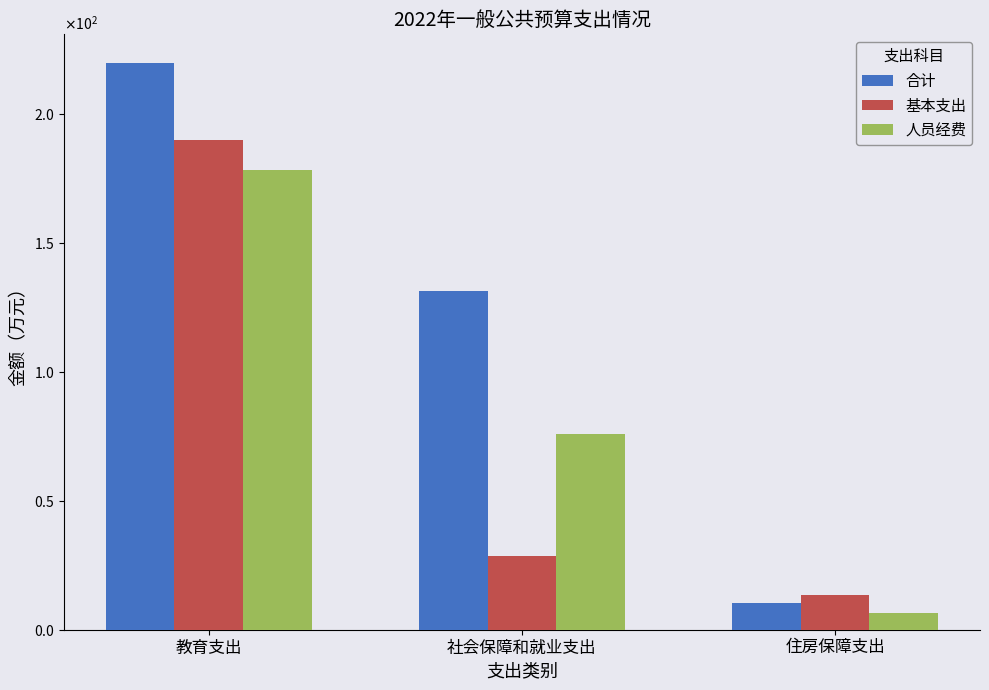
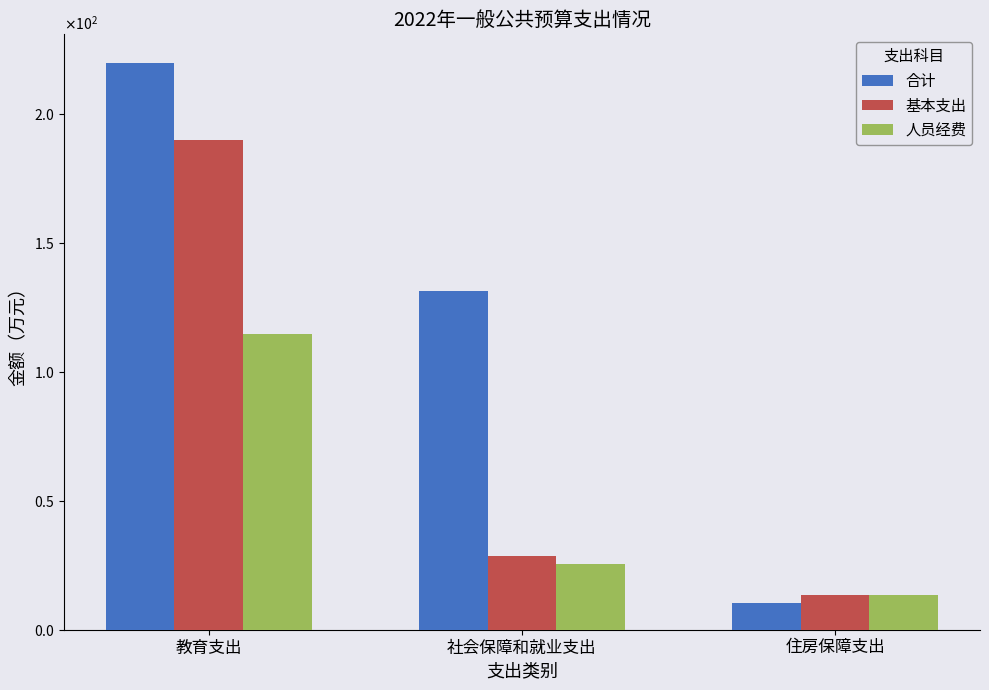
  {
    "合计": {
      "教育支出": 220,
      "社会保障和就业支出": 132,
      "住房保障支出": 10
    },
    "基本支出": {
      "教育支出": 190,
      "社会保障和就业支出": 29,
      "住房保障支出": 14
    },
    "人员经费": {
-     "教育支出": 179,
-     "社会保障和就业支出": 76,
-     "住房保障支出": 7
+     "教育支出": 115,
+     "社会保障和就业支出": 25,
+     "住房保障支出": 14
    }
  }
